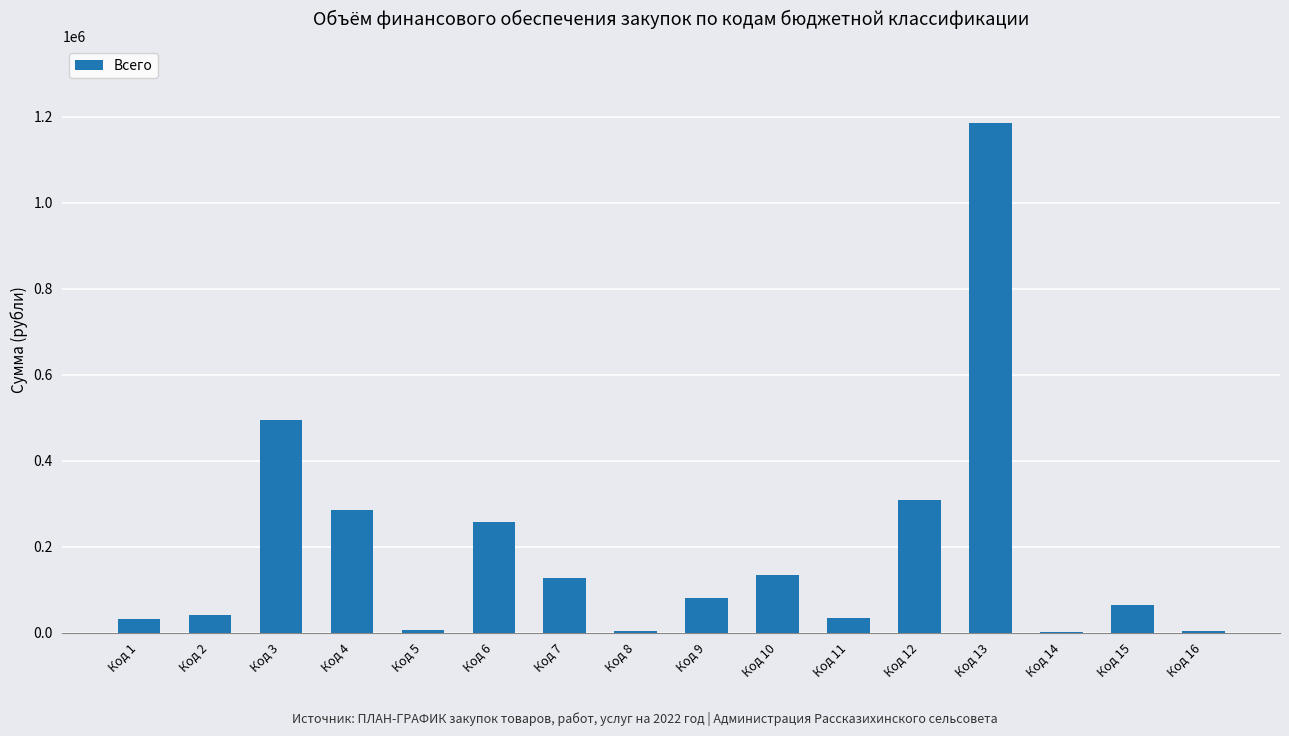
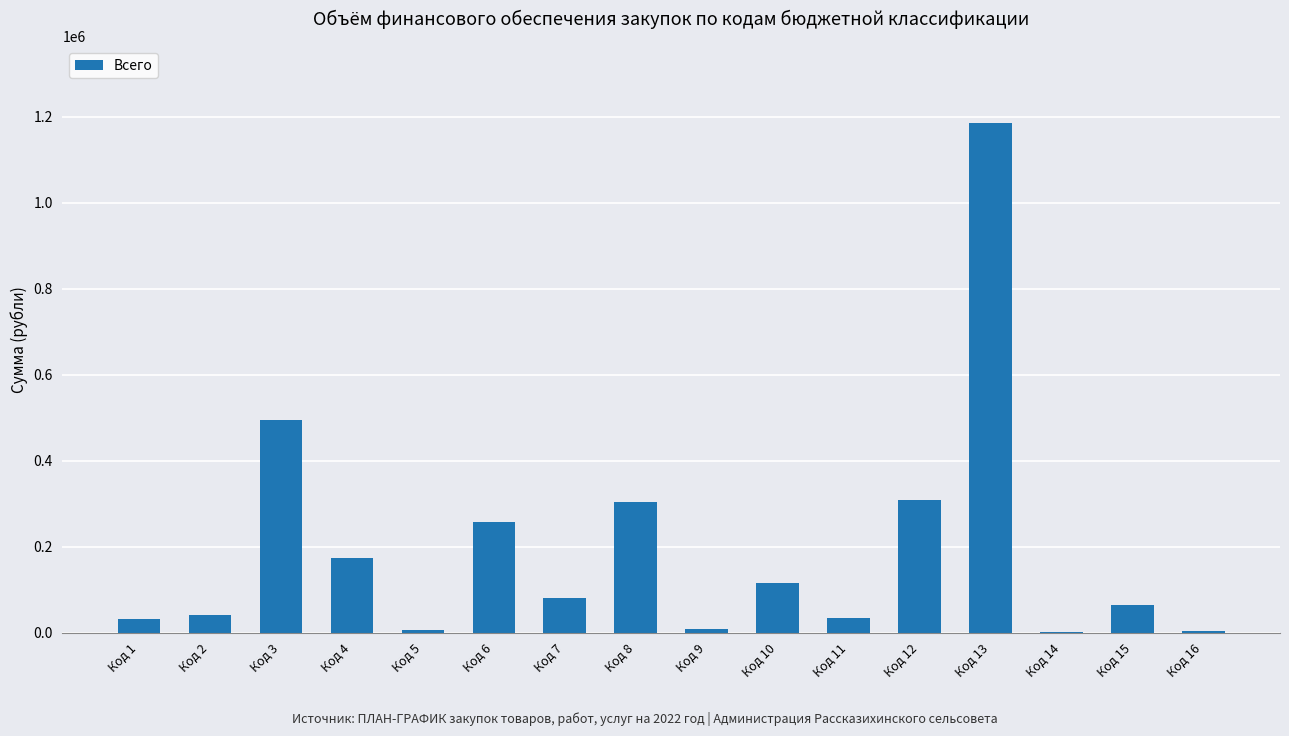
  {
    "Код 1": 30000,
    "Код 2": 40000,
    "Код 3": 500000,
-   "Код 4": 290000,
+   "Код 4": 180000,
    "Код 5": 10000,
    "Код 6": 260000,
-   "Код 7": 130000,
-   "Код 8": 10000,
-   "Код 9": 80000,
-   "Код 10": 140000,
+   "Код 7": 80000,
+   "Код 8": 310000,
+   "Код 9": 10000,
+   "Код 10": 120000,
    "Код 11": 30000,
    "Код 12": 310000,
    "Код 13": 1190000,
    "Код 15": 60000
  }
